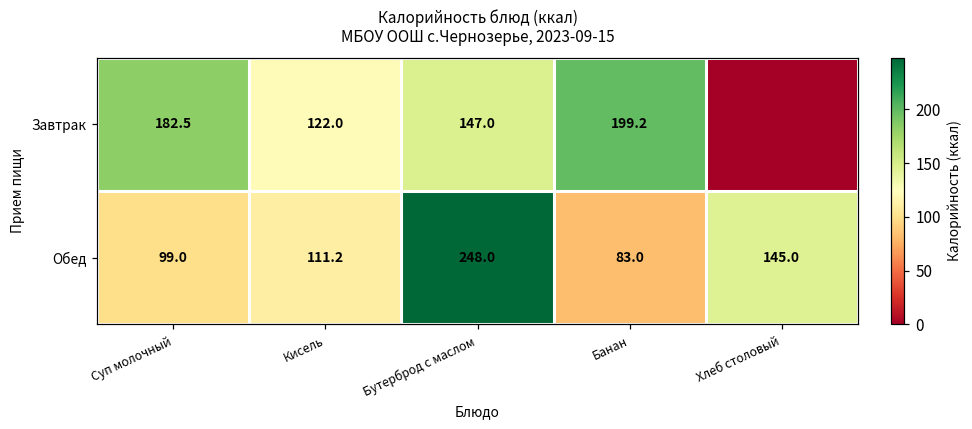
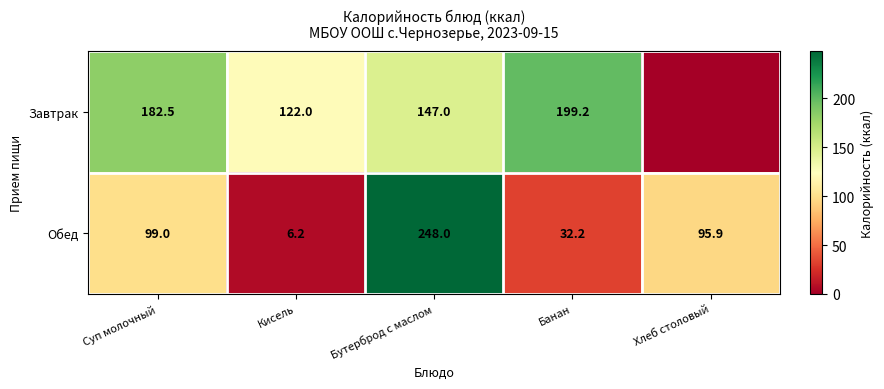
  {
    "Завтрак": {
      "Суп молочный": 182.5,
      "Кисель": 122.0,
      "Бутерброд с маслом": 147.0,
      "Банан": 199.2
    },
    "Обед": {
      "Суп молочный": 99.0,
-     "Кисель": 111.2,
+     "Кисель": 6.2,
      "Бутерброд с маслом": 248.0,
-     "Банан": 83.0,
-     "Хлеб столовый": 145.0
+     "Банан": 32.2,
+     "Хлеб столовый": 95.9
    }
  }
